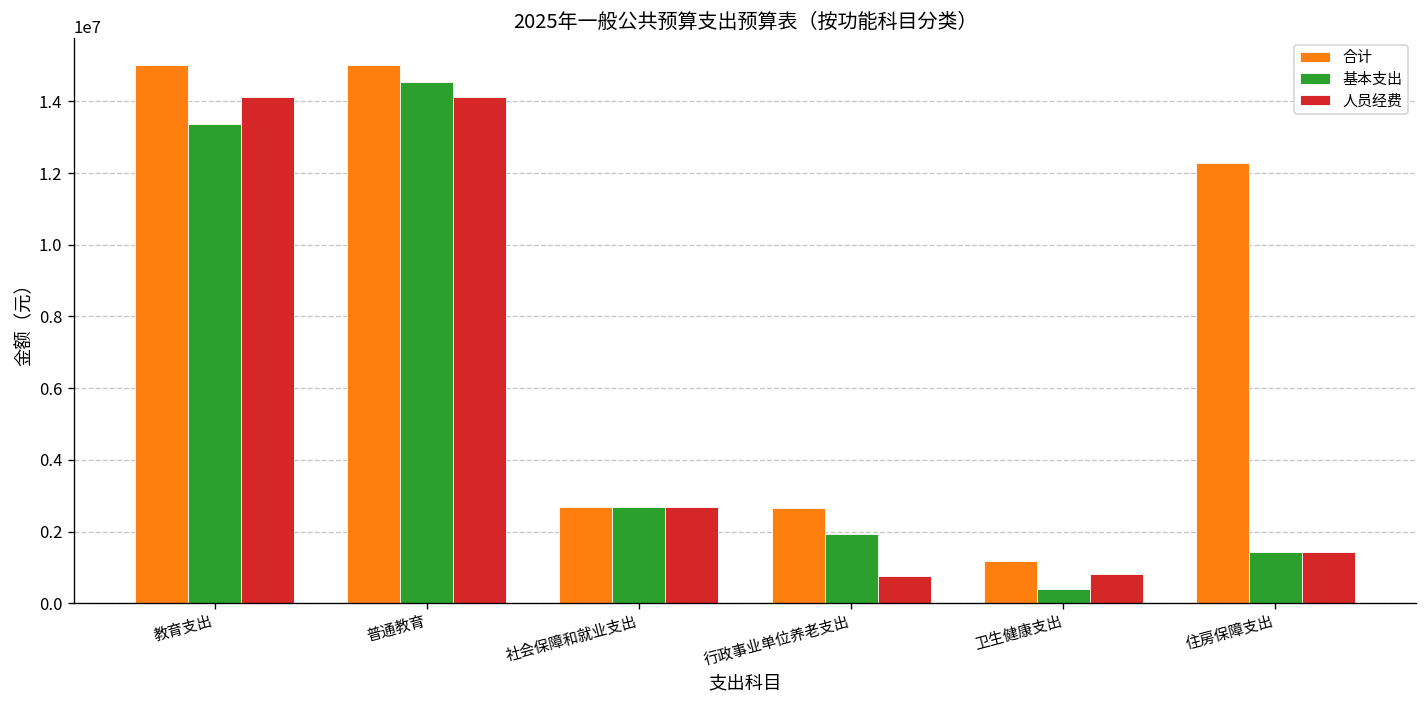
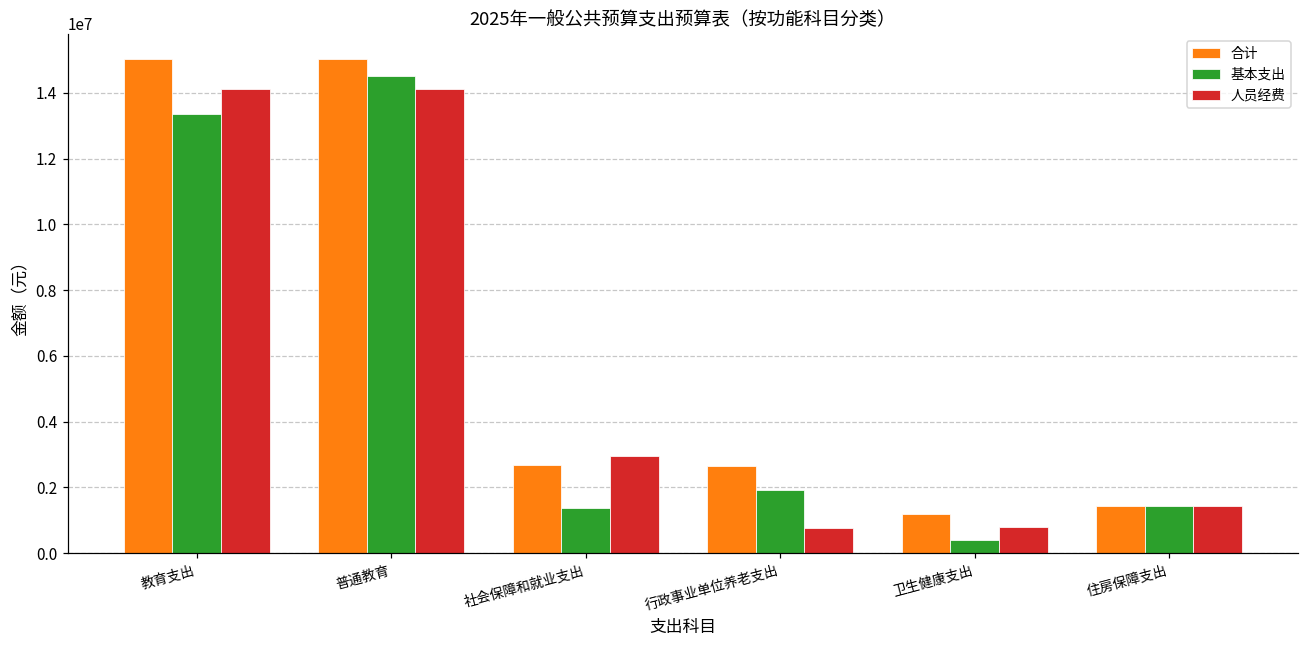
  {
    "合计": {
      "教育支出": 15000000,
      "普通教育": 15000000,
      "社会保障和就业支出": 2700000,
      "行政事业单位养老支出": 2600000,
      "卫生健康支出": 1200000,
-     "住房保障支出": 12300000
+     "住房保障支出": 1400000
    },
    "基本支出": {
      "教育支出": 13400000,
      "普通教育": 14500000,
-     "社会保障和就业支出": 2700000,
+     "社会保障和就业支出": 1400000,
      "行政事业单位养老支出": 1900000,
      "卫生健康支出": 400000,
      "住房保障支出": 1400000
    },
    "人员经费": {
      "教育支出": 14100000,
      "普通教育": 14100000,
-     "社会保障和就业支出": 2700000,
+     "社会保障和就业支出": 3000000,
      "行政事业单位养老支出": 800000,
      "卫生健康支出": 800000,
      "住房保障支出": 1400000
    }
  }
